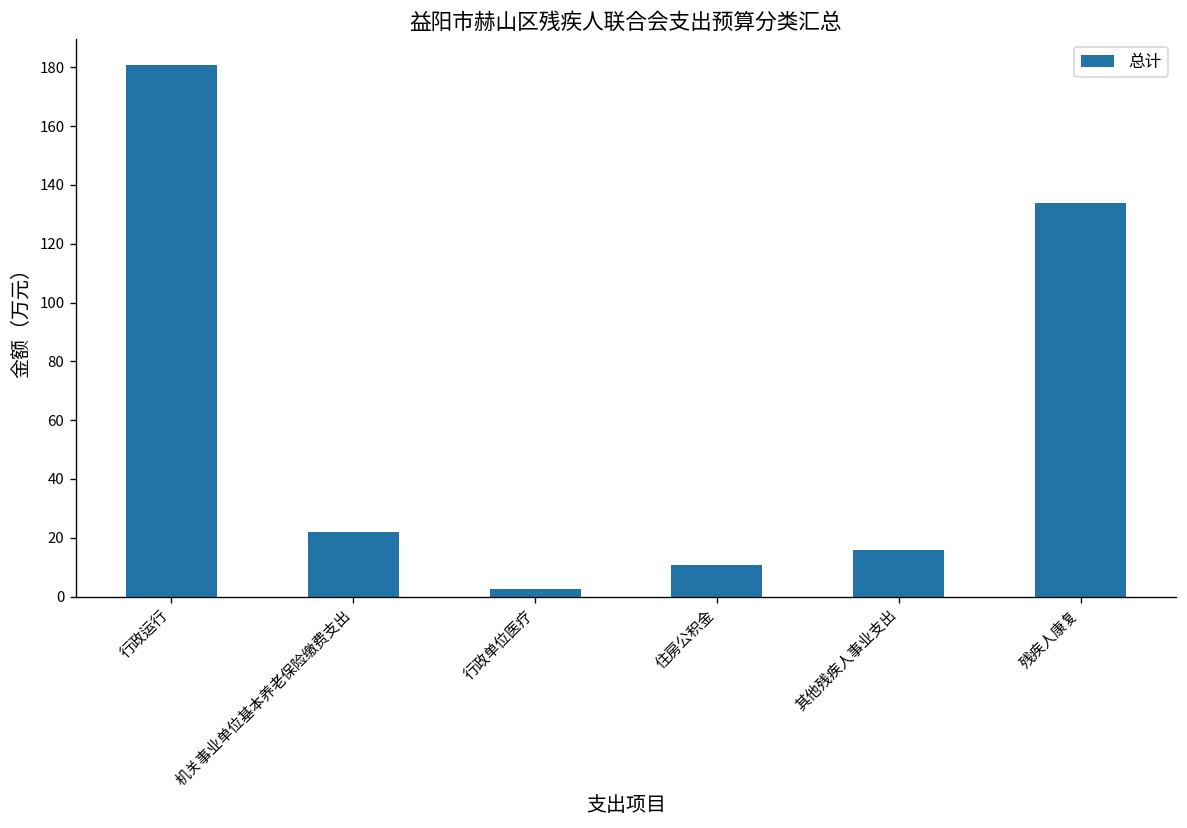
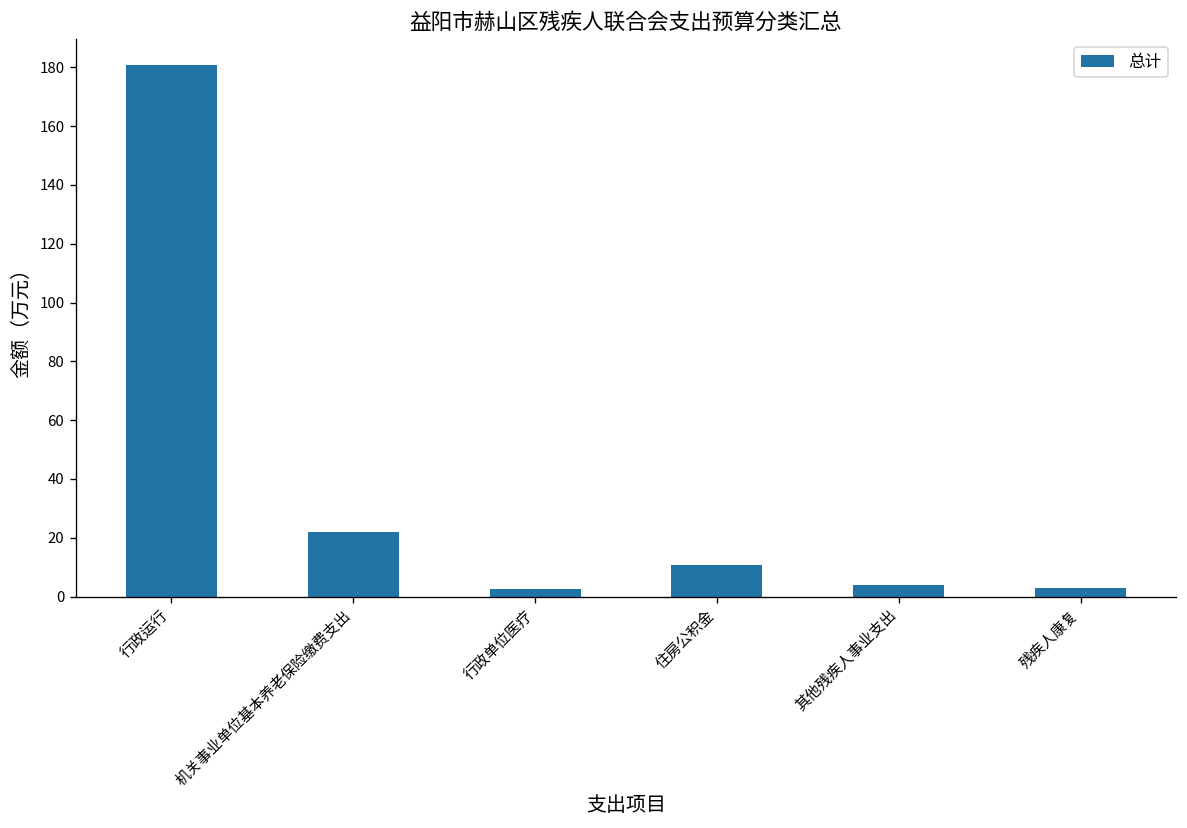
  {
    "行政运行": 181,
    "机关事业单位基本养老保险缴费支出": 22,
    "行政单位医疗": 3,
    "住房公积金": 11,
-   "其他残疾人事业支出": 16,
-   "残疾人康复": 134
+   "其他残疾人事业支出": 4,
+   "残疾人康复": 3
  }
